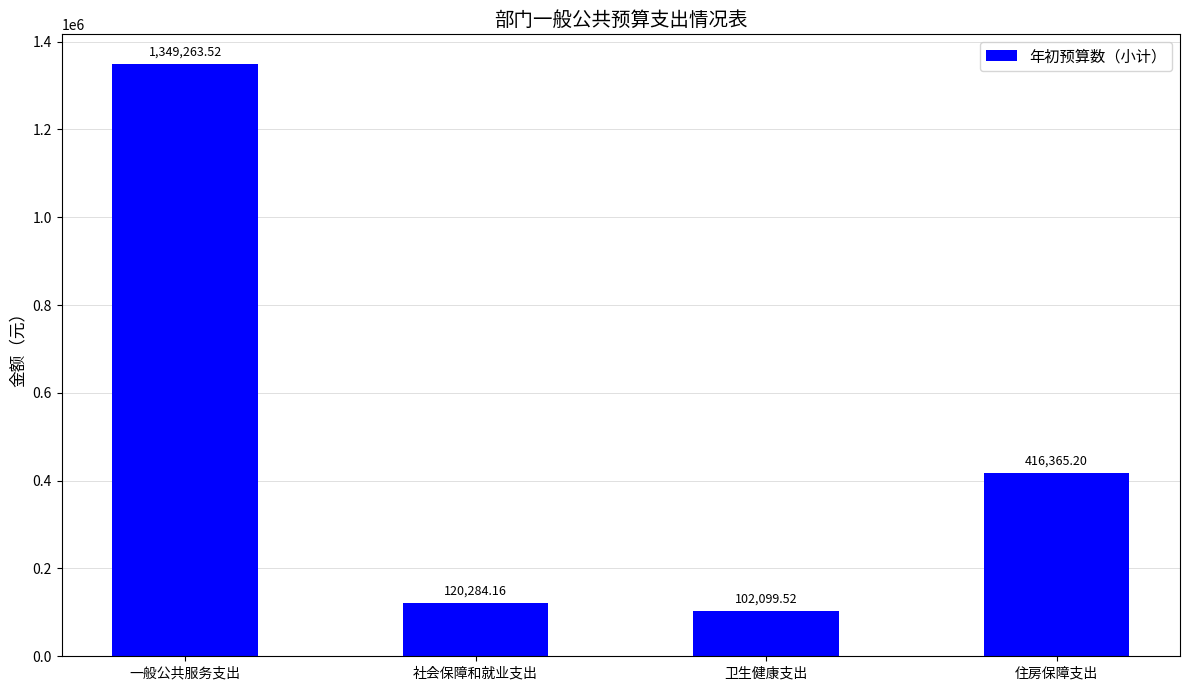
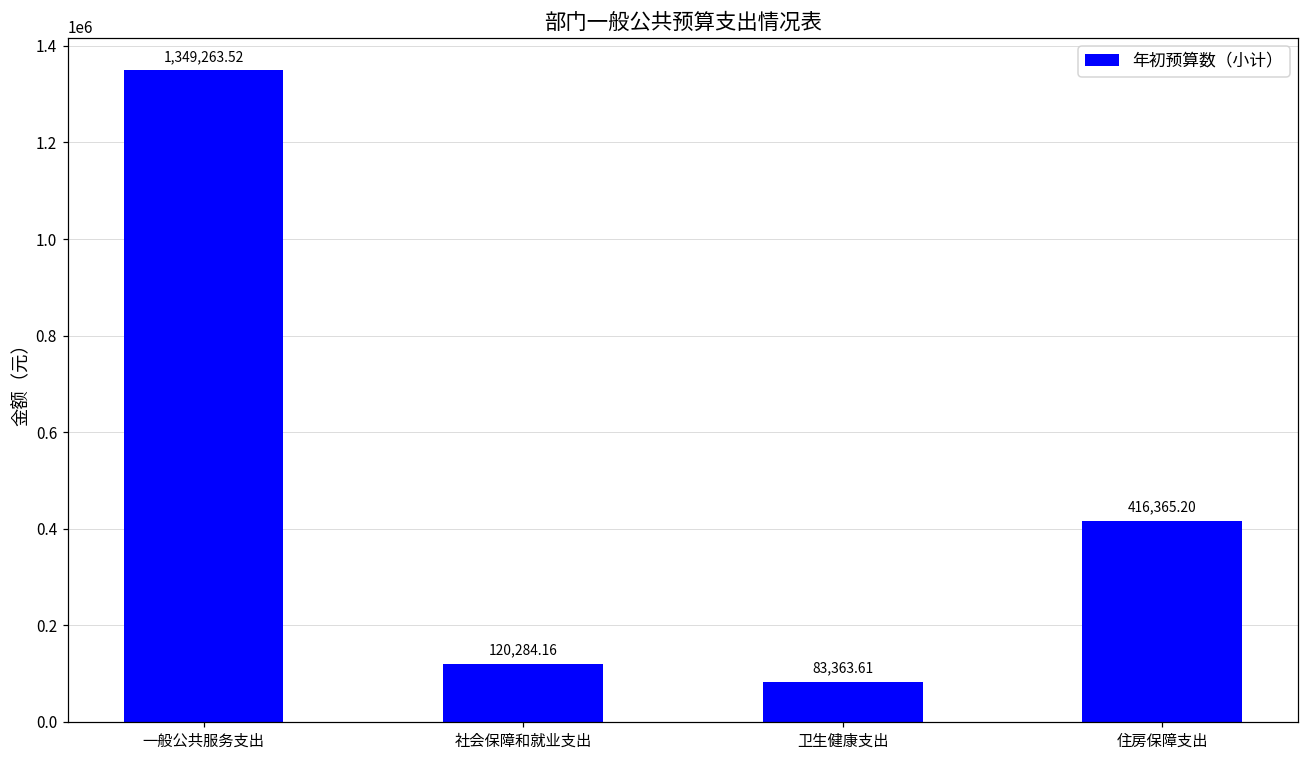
  {
    "一般公共服务支出": "1,349,263.52",
    "社会保障和就业支出": "120,284.16",
-   "卫生健康支出": "102,099.52",
+   "卫生健康支出": "83,363.61",
    "住房保障支出": "416,365.20"
  }
